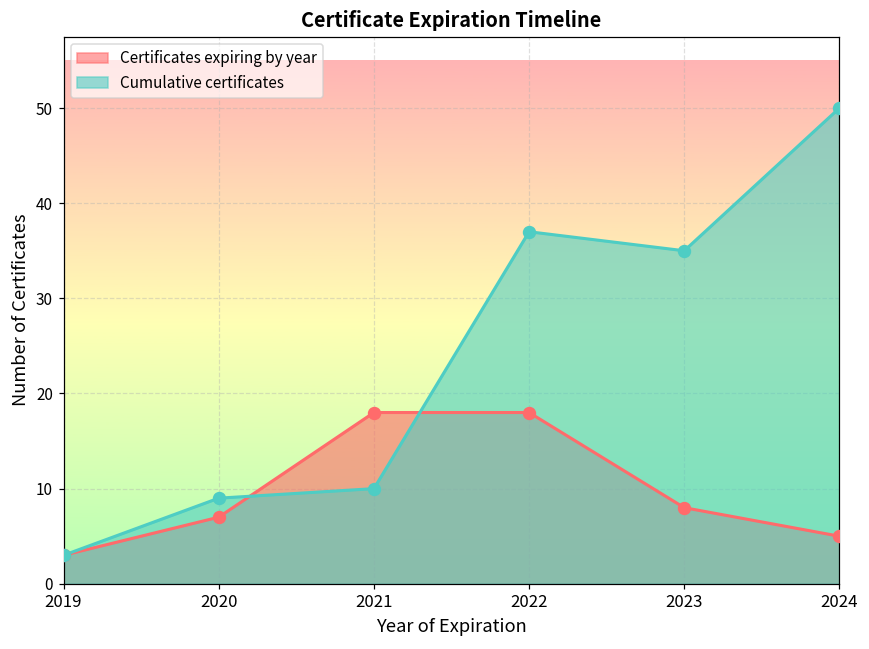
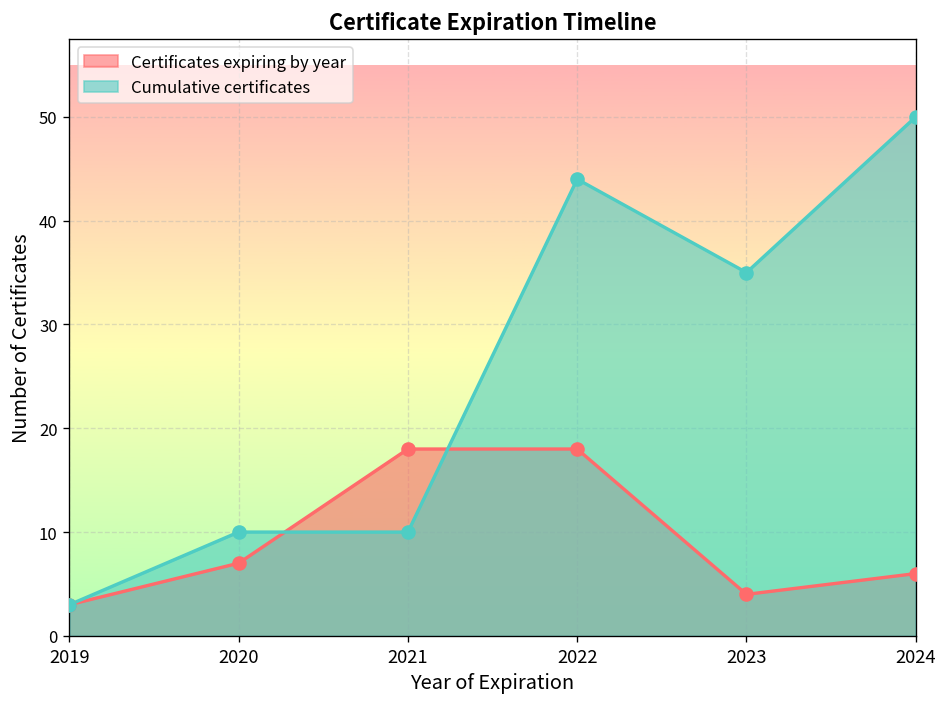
  {
    "Certificates expiring by year": {
      "2020": 7,
      "2021": 18,
      "2022": 18,
-     "2023": 8,
-     "2024": 5
+     "2023": 4,
+     "2024": 6
    },
    "Cumulative certificates": {
-     "2020": 9,
+     "2020": 10,
      "2021": 10,
-     "2022": 37,
+     "2022": 44,
      "2023": 35,
      "2024": 50
    }
  }
